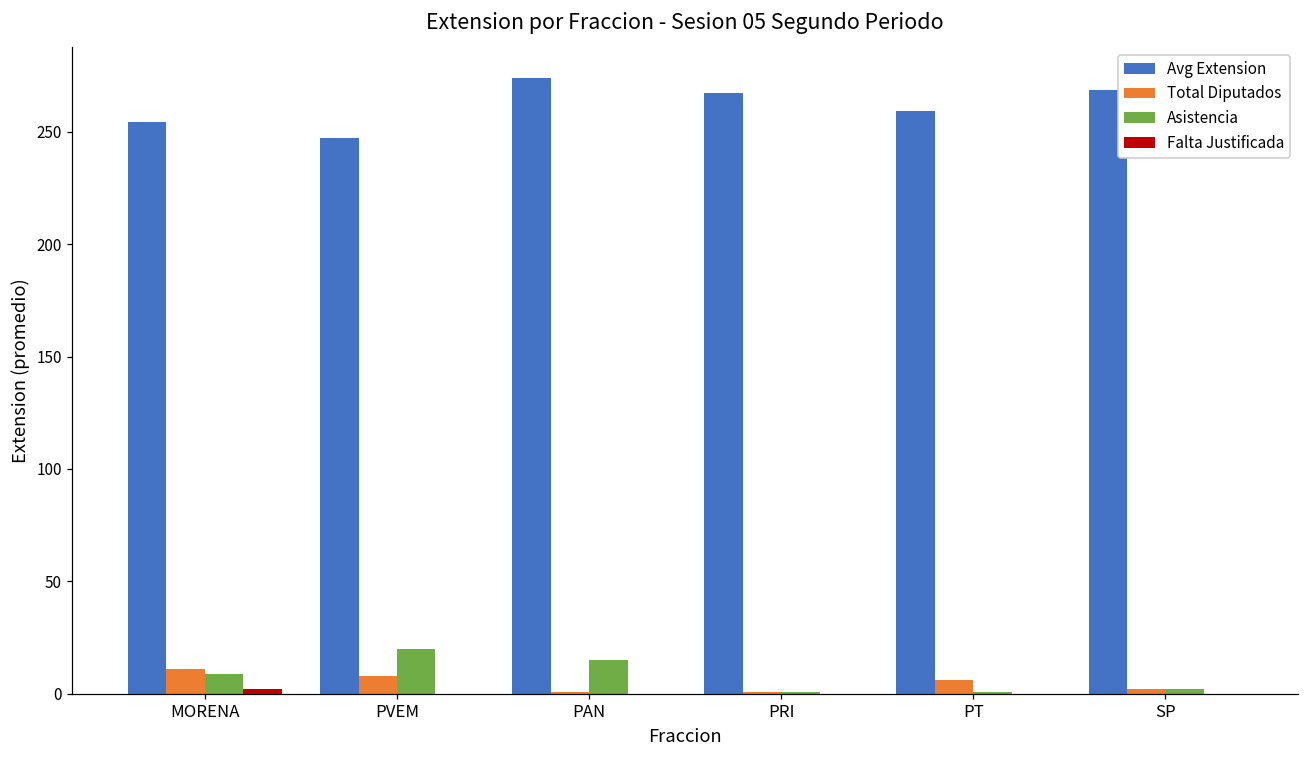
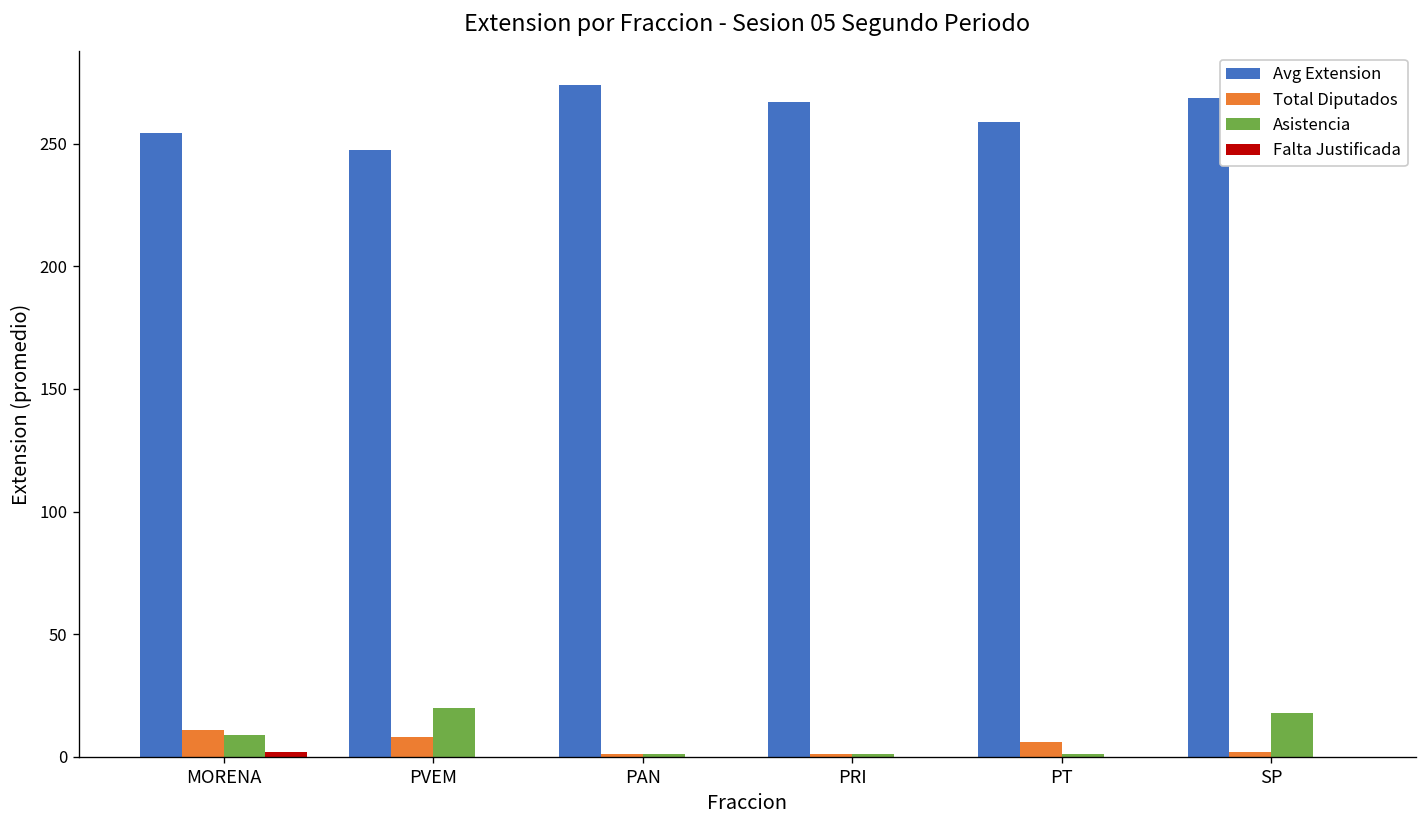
  {
    "Avg Extension": {
      "MORENA": 255,
      "PVEM": 247,
      "PAN": 274,
      "PRI": 267,
      "PT": 259,
      "SP": 269
    },
    "Total Diputados": {
      "MORENA": 11,
      "PVEM": 8,
      "PT": 6,
      "SP": 2
    },
    "Asistencia": {
      "MORENA": 9,
      "PVEM": 20,
-     "PAN": 15,
-     "SP": 2
+     "PAN": 1,
+     "SP": 18
    },
    "Falta Justificada": {
      "MORENA": 2,
      "PVEM": 0,
      "PAN": 0,
      "PRI": 0,
      "PT": 0,
      "SP": 0
    }
  }
